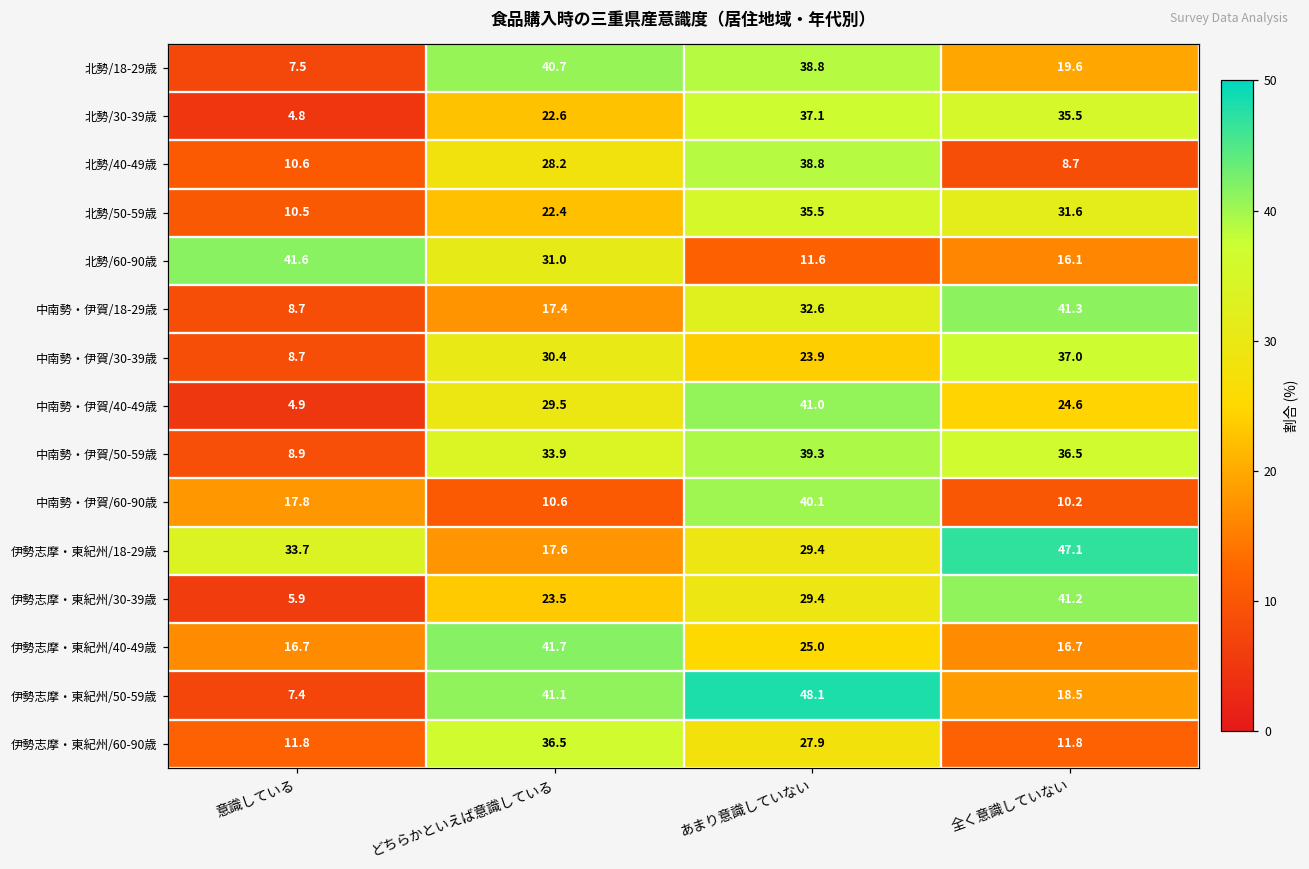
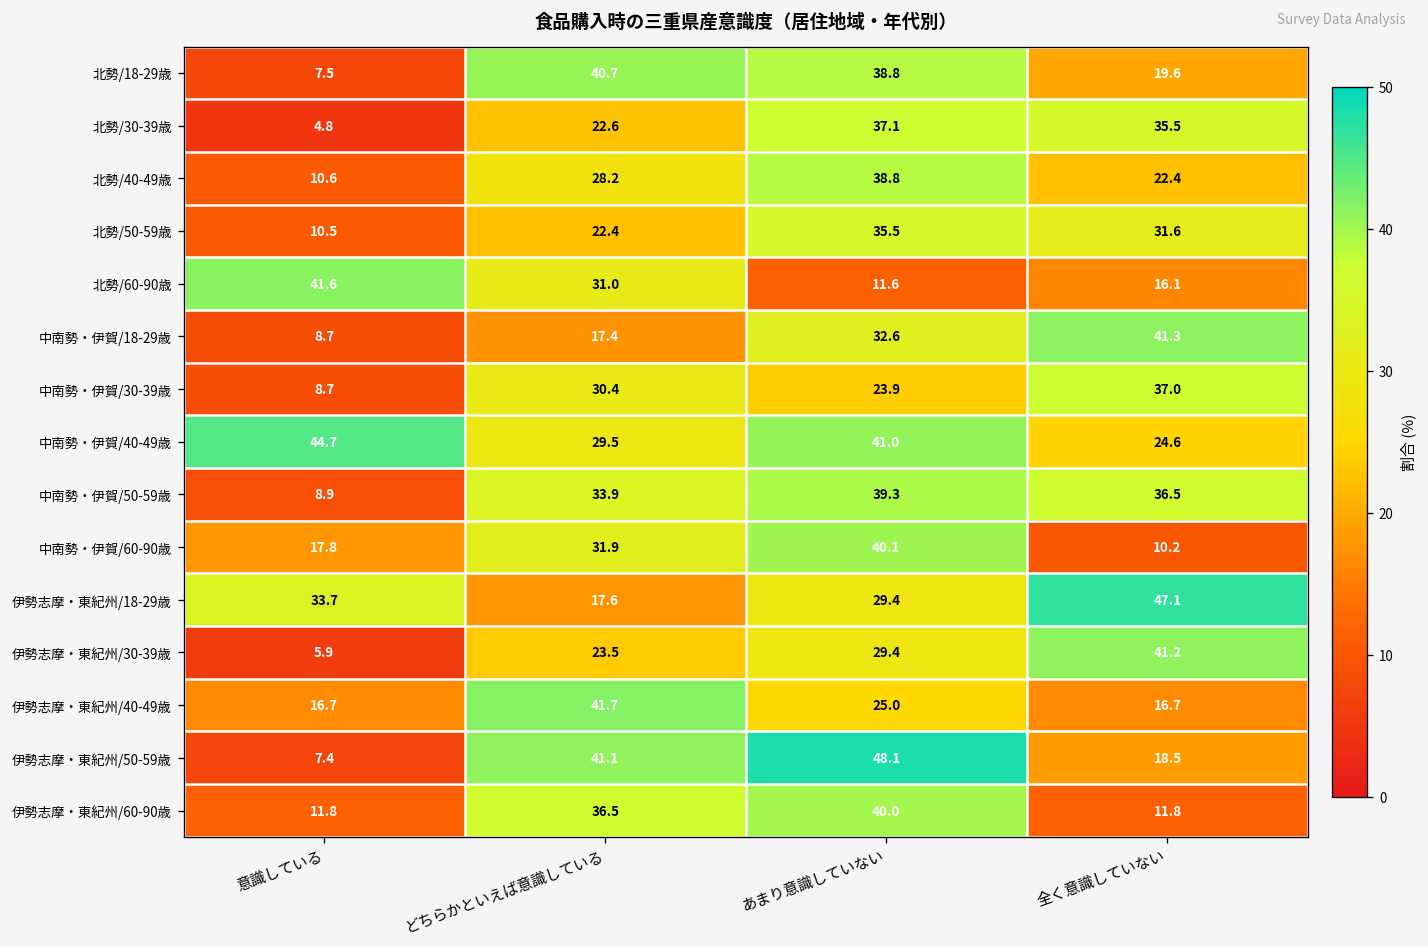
  {
    "北勢/18-29歳": {
      "意識している": 7.5,
      "どちらかといえば意識している": 40.7,
      "あまり意識していない": 38.8,
      "全く意識していない": 19.6
    },
    "北勢/30-39歳": {
      "意識している": 4.8,
      "どちらかといえば意識している": 22.6,
      "あまり意識していない": 37.1,
      "全く意識していない": 35.5
    },
    "北勢/40-49歳": {
      "意識している": 10.6,
      "どちらかといえば意識している": 28.2,
      "あまり意識していない": 38.8,
-     "全く意識していない": 8.7
+     "全く意識していない": 22.4
    },
    "北勢/50-59歳": {
      "意識している": 10.5,
      "どちらかといえば意識している": 22.4,
      "あまり意識していない": 35.5,
      "全く意識していない": 31.6
    },
    "北勢/60-90歳": {
      "意識している": 41.6,
      "どちらかといえば意識している": 31.0,
      "あまり意識していない": 11.6,
      "全く意識していない": 16.1
    },
    "中南勢・伊賀/18-29歳": {
      "意識している": 8.7,
      "どちらかといえば意識している": 17.4,
      "あまり意識していない": 32.6,
      "全く意識していない": 41.3
    },
    "中南勢・伊賀/30-39歳": {
      "意識している": 8.7,
      "どちらかといえば意識している": 30.4,
      "あまり意識していない": 23.9,
      "全く意識していない": 37.0
    },
    "中南勢・伊賀/40-49歳": {
-     "意識している": 4.9,
+     "意識している": 44.7,
      "どちらかといえば意識している": 29.5,
      "あまり意識していない": 41.0,
      "全く意識していない": 24.6
    },
    "中南勢・伊賀/50-59歳": {
      "意識している": 8.9,
      "どちらかといえば意識している": 33.9,
      "あまり意識していない": 39.3,
      "全く意識していない": 36.5
    },
    "中南勢・伊賀/60-90歳": {
      "意識している": 17.8,
-     "どちらかといえば意識している": 10.6,
+     "どちらかといえば意識している": 31.9,
      "あまり意識していない": 40.1,
      "全く意識していない": 10.2
    },
    "伊勢志摩・東紀州/18-29歳": {
      "意識している": 33.7,
      "どちらかといえば意識している": 17.6,
      "あまり意識していない": 29.4,
      "全く意識していない": 47.1
    },
    "伊勢志摩・東紀州/30-39歳": {
      "意識している": 5.9,
      "どちらかといえば意識している": 23.5,
      "あまり意識していない": 29.4,
      "全く意識していない": 41.2
    },
    "伊勢志摩・東紀州/40-49歳": {
      "意識している": 16.7,
      "どちらかといえば意識している": 41.7,
      "あまり意識していない": 25.0,
      "全く意識していない": 16.7
    },
    "伊勢志摩・東紀州/50-59歳": {
      "意識している": 7.4,
      "どちらかといえば意識している": 41.1,
      "あまり意識していない": 48.1,
      "全く意識していない": 18.5
    },
    "伊勢志摩・東紀州/60-90歳": {
      "意識している": 11.8,
      "どちらかといえば意識している": 36.5,
-     "あまり意識していない": 27.9,
+     "あまり意識していない": 40.0,
      "全く意識していない": 11.8
    }
  }
